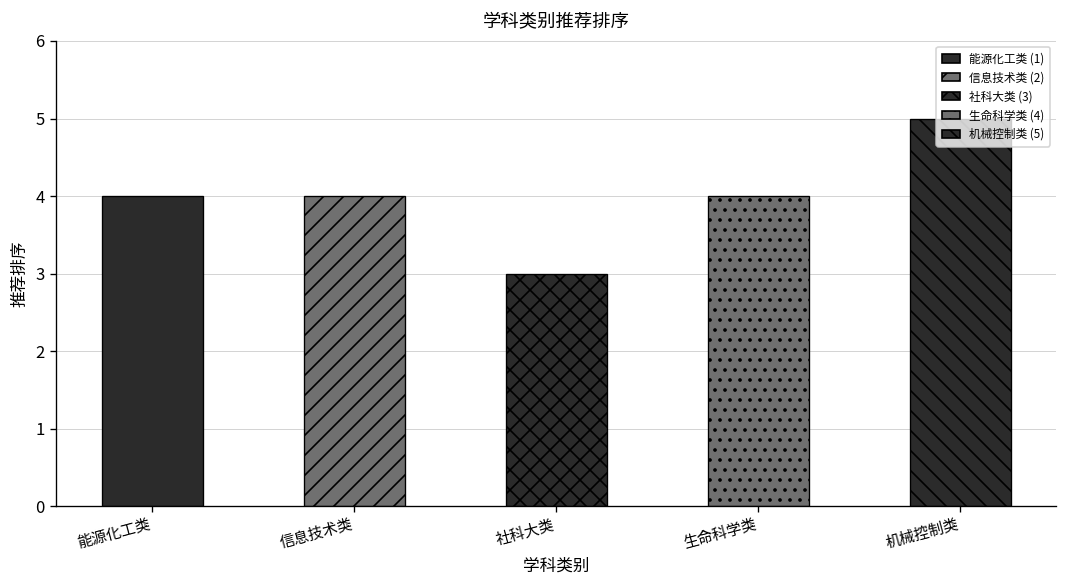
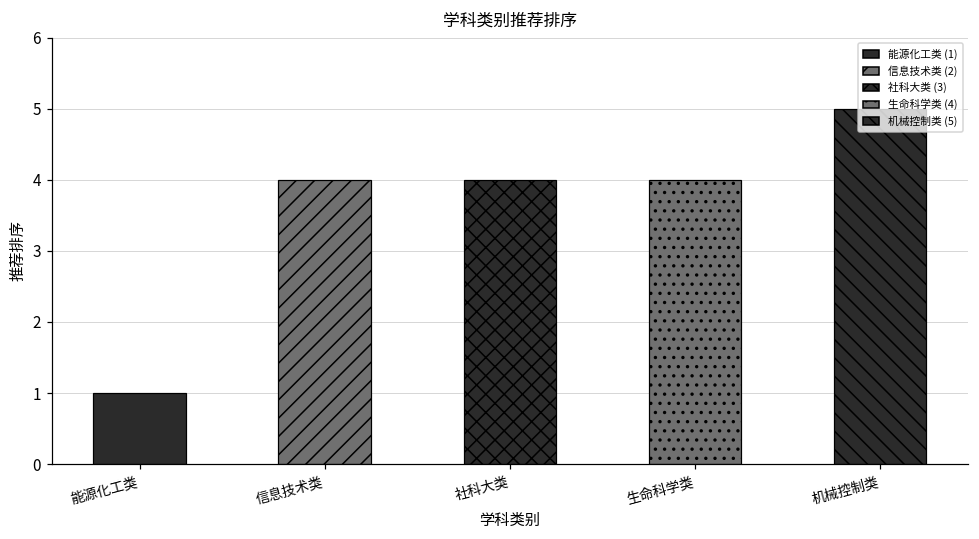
  {
-   "能源化工类": 4,
+   "能源化工类": 1,
    "信息技术类": 4,
-   "社科大类": 3,
+   "社科大类": 4,
    "生命科学类": 4
  }
